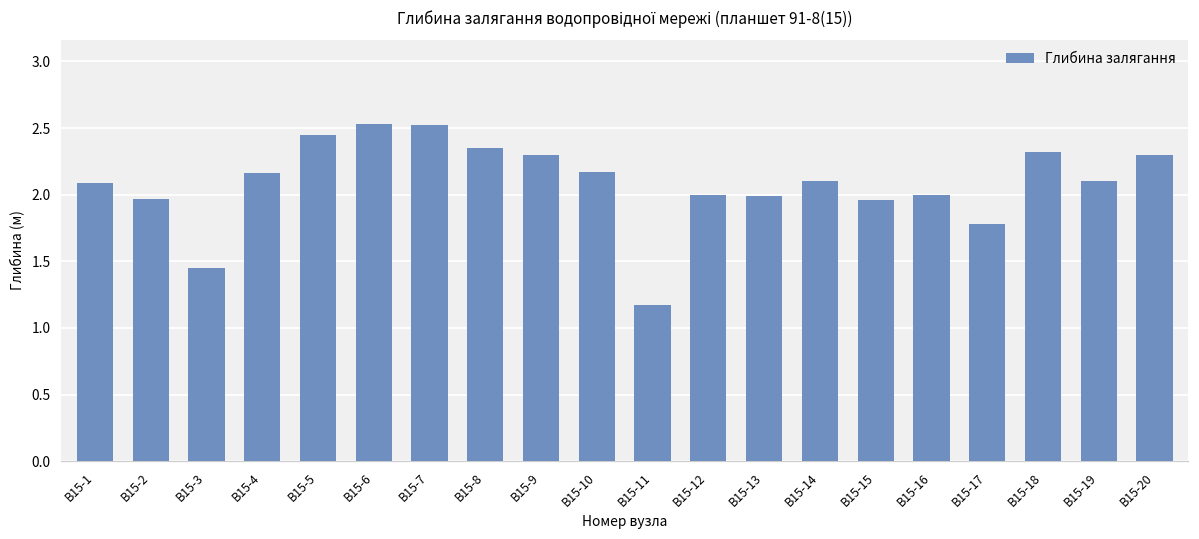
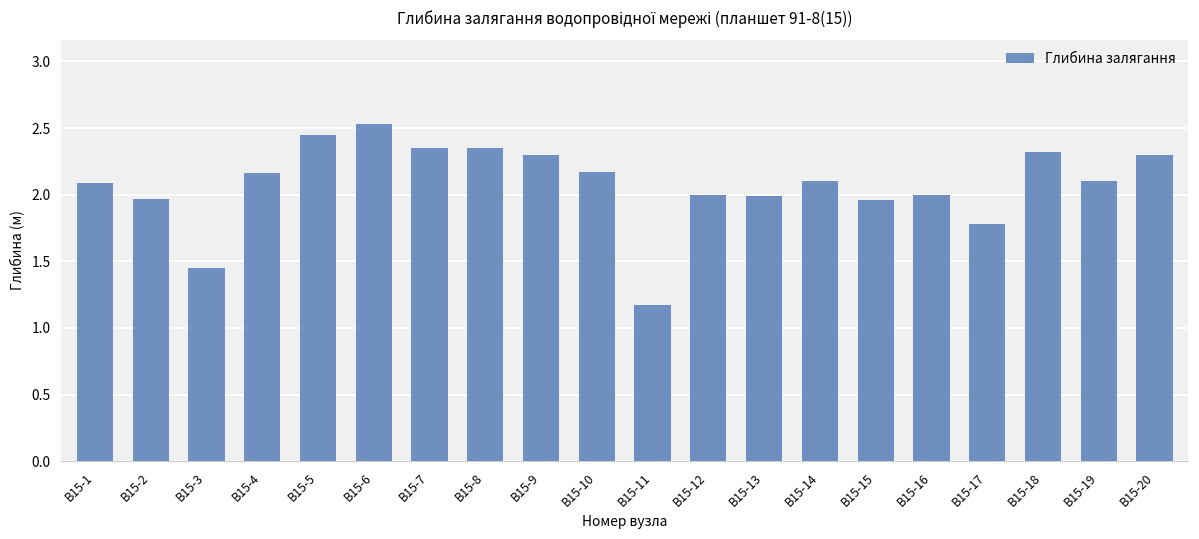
  {
    "В15-1": 2.09,
    "В15-2": 1.97,
    "В15-3": 1.45,
    "В15-4": 2.16,
    "В15-5": 2.45,
    "В15-6": 2.53,
-   "В15-7": 2.52,
+   "В15-7": 2.35,
    "В15-8": 2.35,
    "В15-9": 2.30,
    "В15-10": 2.17,
    "В15-11": 1.17,
    "В15-12": 2.00,
    "В15-13": 1.99,
    "В15-14": 2.10,
    "В15-15": 1.96,
    "В15-16": 2.00,
    "В15-17": 1.78,
    "В15-18": 2.32,
    "В15-19": 2.10,
    "В15-20": 2.30
  }
